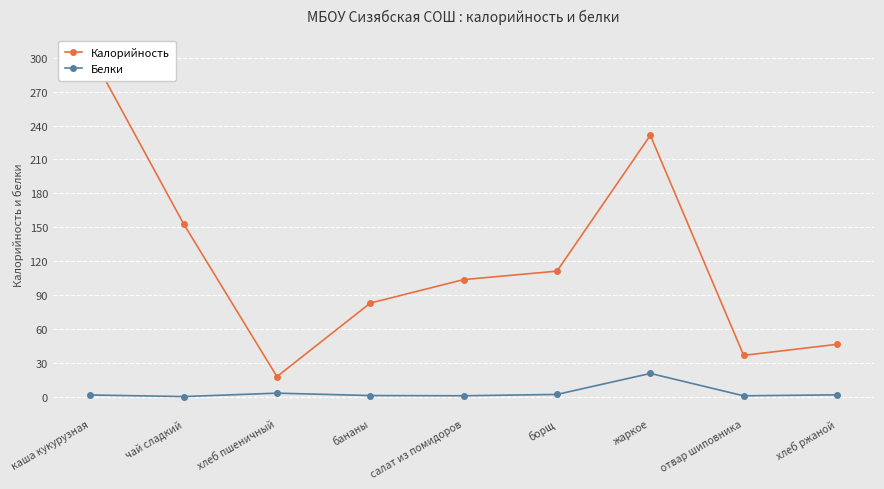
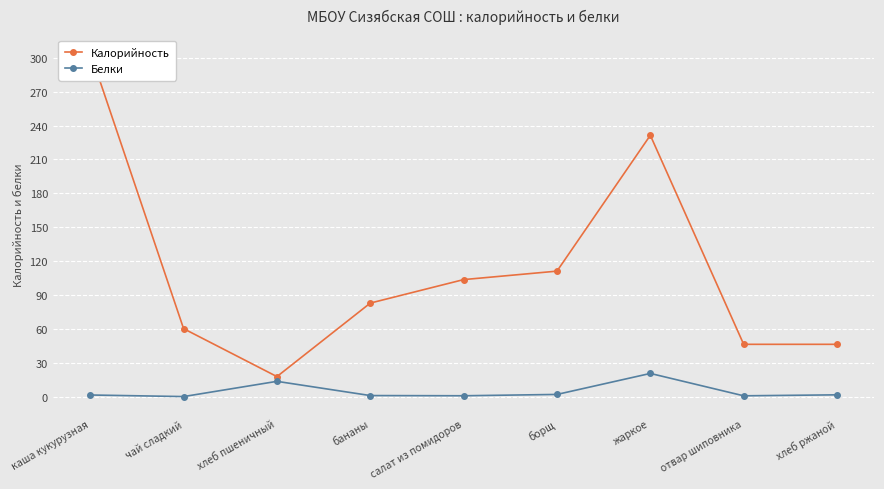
  {
    "Калорийность": {
-     "чай сладкий": 153,
+     "чай сладкий": 60,
      "хлеб пшеничный": 18,
      "бананы": 83,
      "салат из помидоров": 104,
      "борщ": 111,
      "жаркое": 231,
-     "отвар шиповника": 36,
+     "отвар шиповника": 46,
      "хлеб ржаной": 46
    },
    "Белки": {
      "каша кукурузная": 1,
      "чай сладкий": 0,
-     "хлеб пшеничный": 3,
+     "хлеб пшеничный": 13,
      "бананы": 1,
      "салат из помидоров": 1,
      "борщ": 2,
      "жаркое": 21,
      "отвар шиповника": 1,
      "хлеб ржаной": 2
    }
  }
